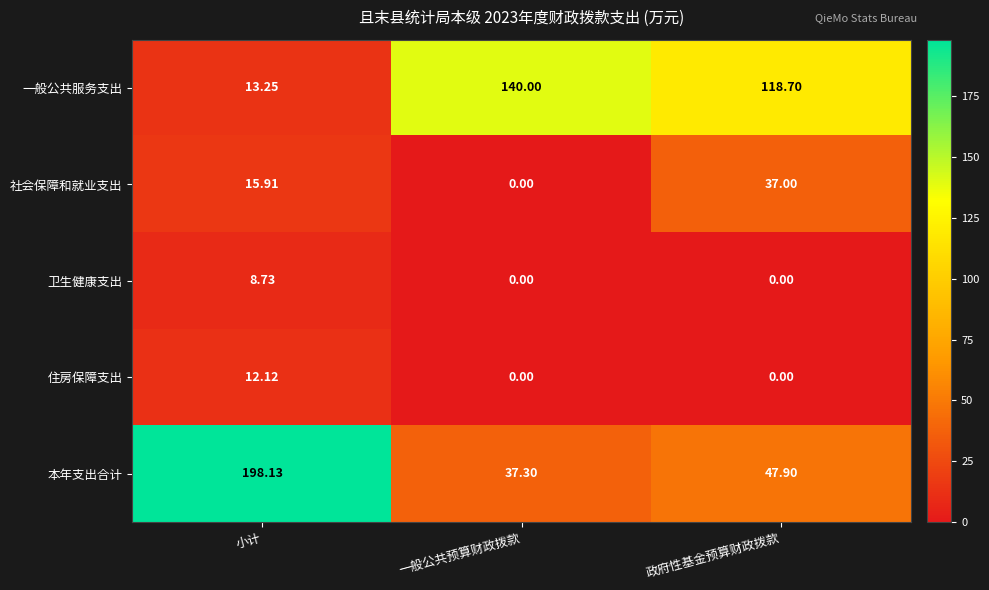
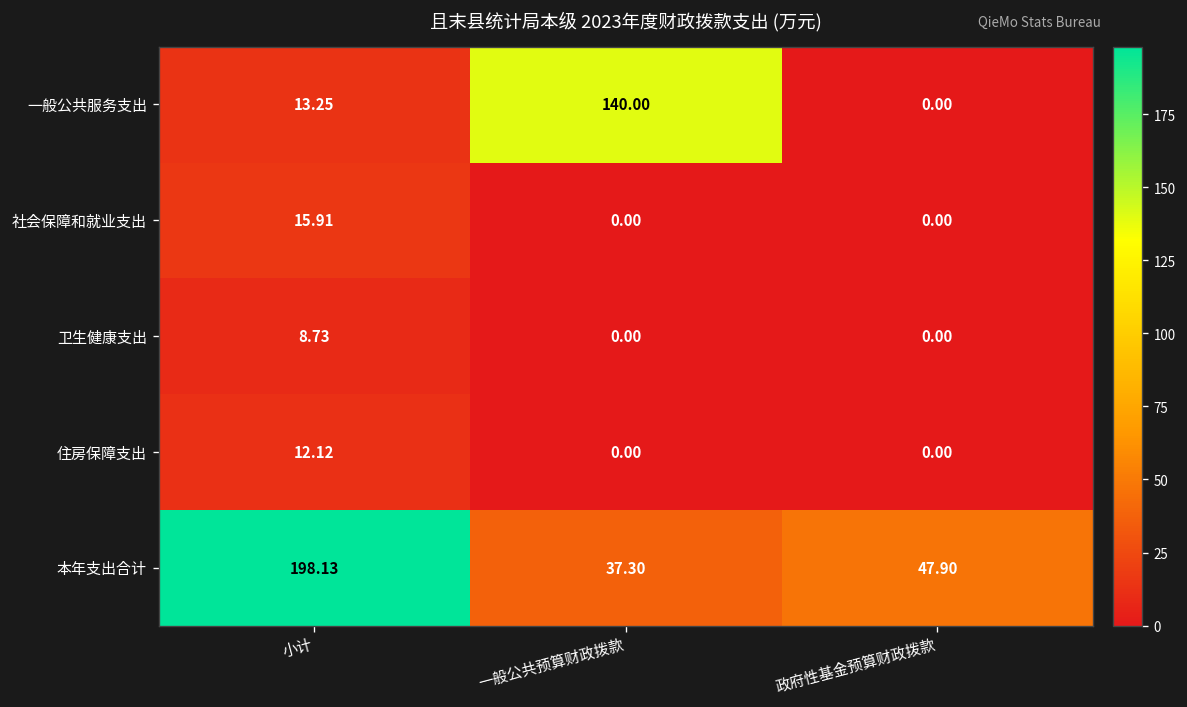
  {
    "一般公共服务支出": {
      "小计": 13.25,
      "一般公共预算财政拨款": 140.00,
-     "政府性基金预算财政拨款": 118.70
+     "政府性基金预算财政拨款": 0.00
    },
    "社会保障和就业支出": {
      "小计": 15.91,
      "一般公共预算财政拨款": 0.00,
-     "政府性基金预算财政拨款": 37.00
+     "政府性基金预算财政拨款": 0.00
    },
    "卫生健康支出": {
      "小计": 8.73,
      "一般公共预算财政拨款": 0.00,
      "政府性基金预算财政拨款": 0.00
    },
    "住房保障支出": {
      "小计": 12.12,
      "一般公共预算财政拨款": 0.00,
      "政府性基金预算财政拨款": 0.00
    },
    "本年支出合计": {
      "小计": 198.13,
      "一般公共预算财政拨款": 37.30,
      "政府性基金预算财政拨款": 47.90
    }
  }
